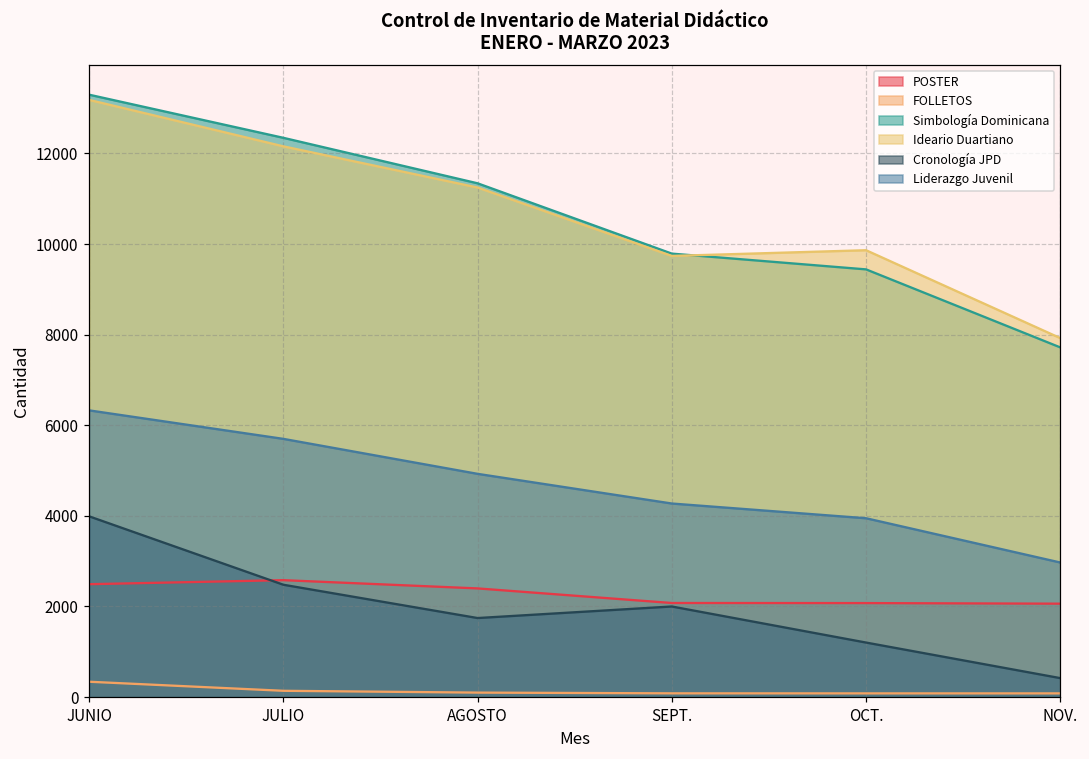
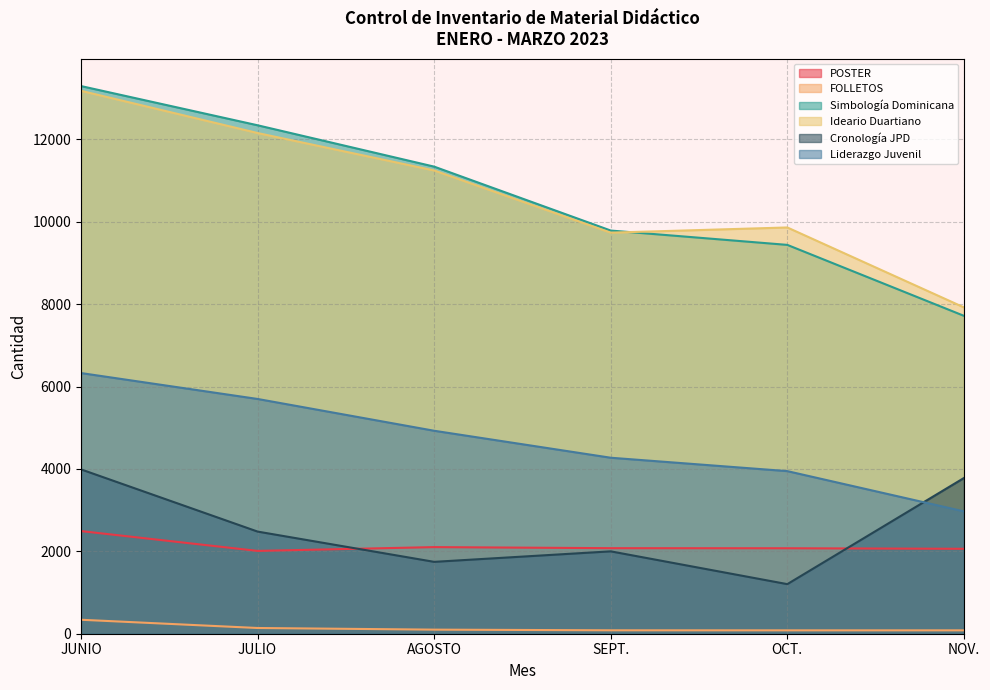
  {
    "POSTER": {
      "JUNIO": 2500,
-     "JULIO": 2600,
-     "AGOSTO": 2400,
+     "JULIO": 2000,
+     "AGOSTO": 2100,
      "SEPT.": 2100,
      "OCT.": 2100,
      "NOV.": 2100
    },
    "Cronología JPD": {
      "JUNIO": 4000,
      "JULIO": 2500,
      "AGOSTO": 1700,
      "SEPT.": 2000,
      "OCT.": 1200,
-     "NOV.": 400
+     "NOV.": 3800
    }
  }
